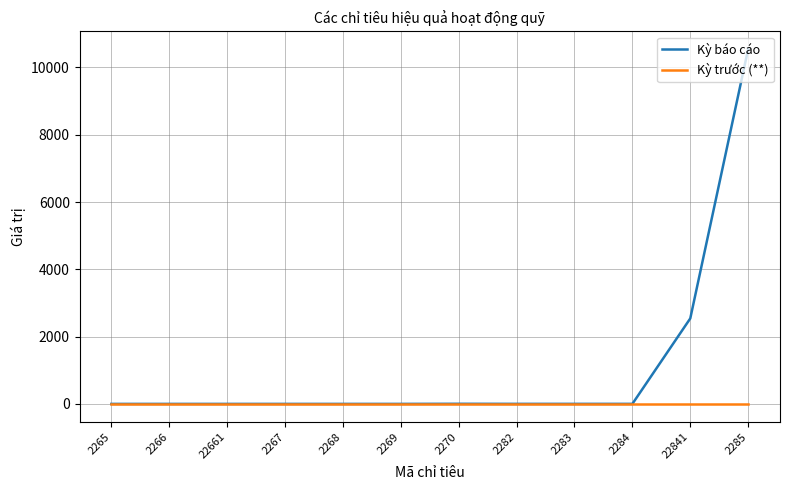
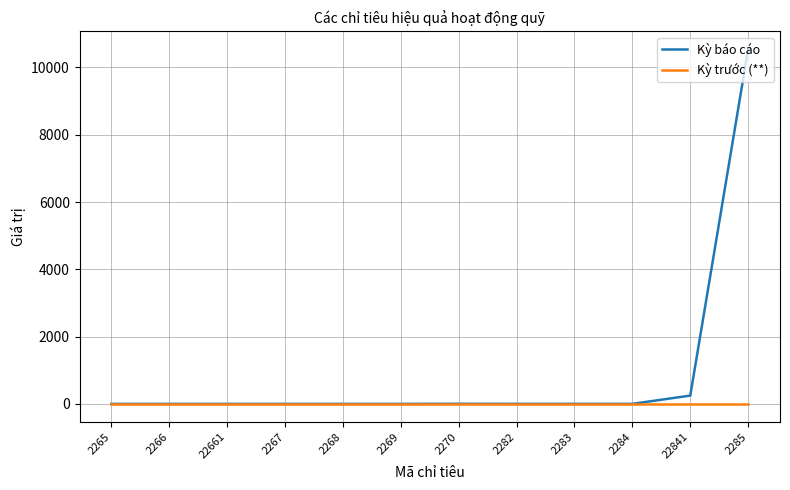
  {
    "Kỳ báo cáo": {
-     "22841": 2500
+     "22841": 200
    },
    "Kỳ trước (**)": {
      "22841": 0,
      "2285": 0
    }
  }
